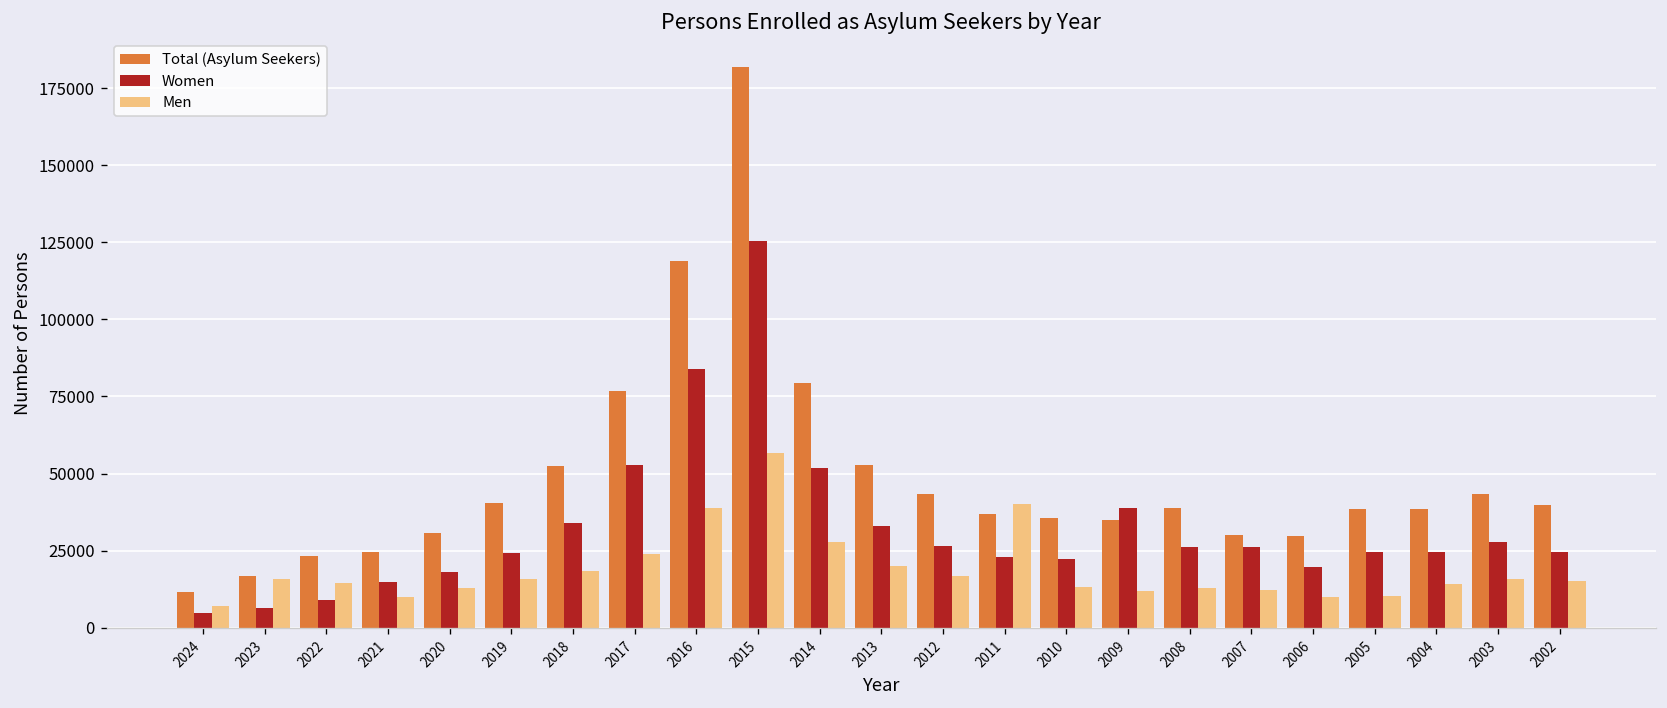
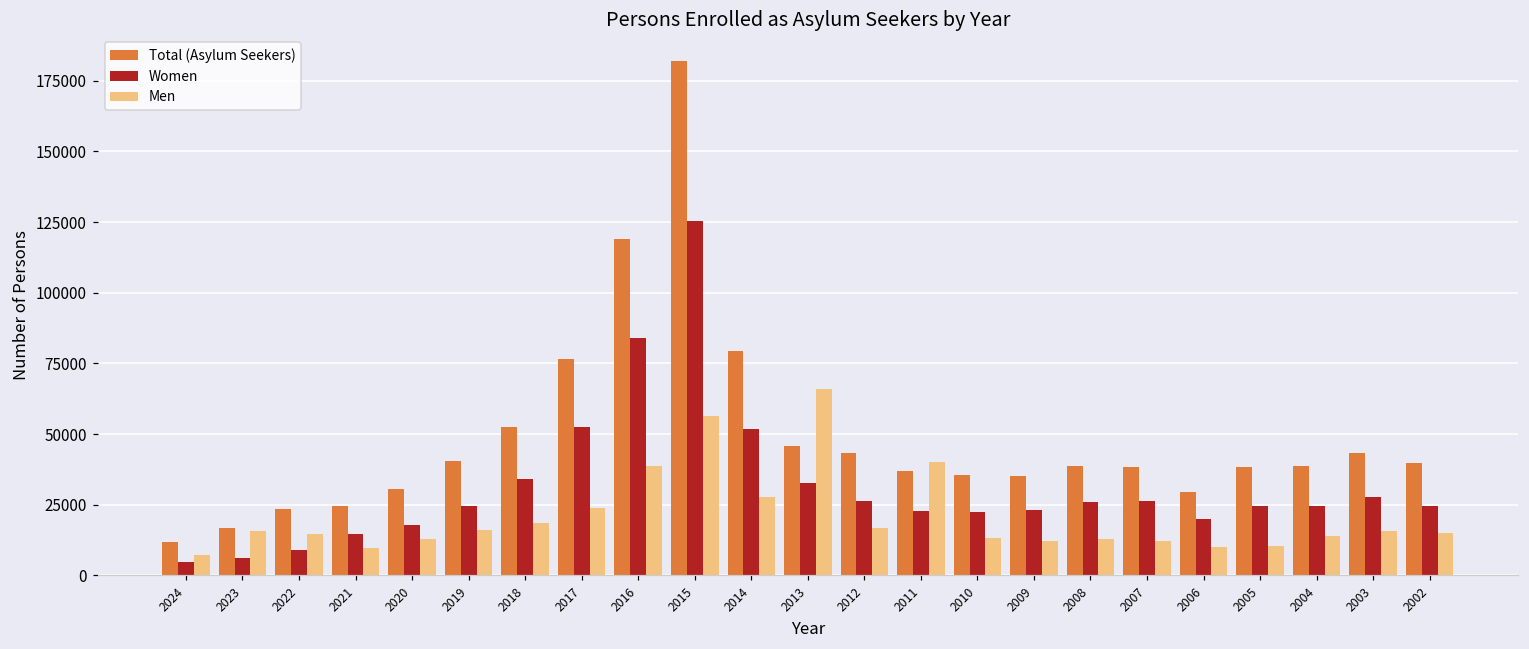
  {
    "Total (Asylum Seekers)": {
      "2024": 12000,
      "2023": 17000,
      "2022": 23000,
      "2021": 24000,
      "2020": 31000,
      "2019": 40000,
      "2018": 53000,
      "2017": 77000,
      "2016": 119000,
      "2015": 182000,
      "2014": 79000,
-     "2013": 53000,
+     "2013": 46000,
      "2012": 43000,
      "2011": 37000,
      "2010": 35000,
      "2009": 35000,
      "2008": 39000,
-     "2007": 30000,
+     "2007": 38000,
      "2006": 30000,
      "2005": 38000,
      "2004": 39000,
      "2003": 43000,
      "2002": 40000
    },
    "Women": {
      "2024": 5000,
      "2023": 6000,
      "2022": 9000,
      "2021": 15000,
      "2020": 18000,
      "2019": 24000,
      "2018": 34000,
      "2017": 53000,
      "2016": 84000,
      "2015": 125000,
      "2014": 52000,
      "2013": 33000,
      "2012": 26000,
      "2011": 23000,
      "2010": 22000,
-     "2009": 39000,
+     "2009": 23000,
      "2008": 26000,
      "2007": 26000,
      "2006": 20000,
      "2005": 25000,
      "2004": 25000,
      "2003": 28000,
      "2002": 25000
    },
    "Men": {
      "2024": 7000,
      "2023": 16000,
      "2022": 15000,
      "2021": 10000,
      "2020": 13000,
      "2019": 16000,
      "2018": 18000,
      "2017": 24000,
      "2016": 39000,
      "2015": 57000,
      "2014": 28000,
-     "2013": 20000,
+     "2013": 66000,
      "2012": 17000,
      "2011": 40000,
      "2010": 13000,
      "2009": 12000,
      "2008": 13000,
      "2007": 12000,
      "2006": 10000,
      "2005": 10000,
      "2004": 14000,
      "2003": 16000,
      "2002": 15000
    }
  }
